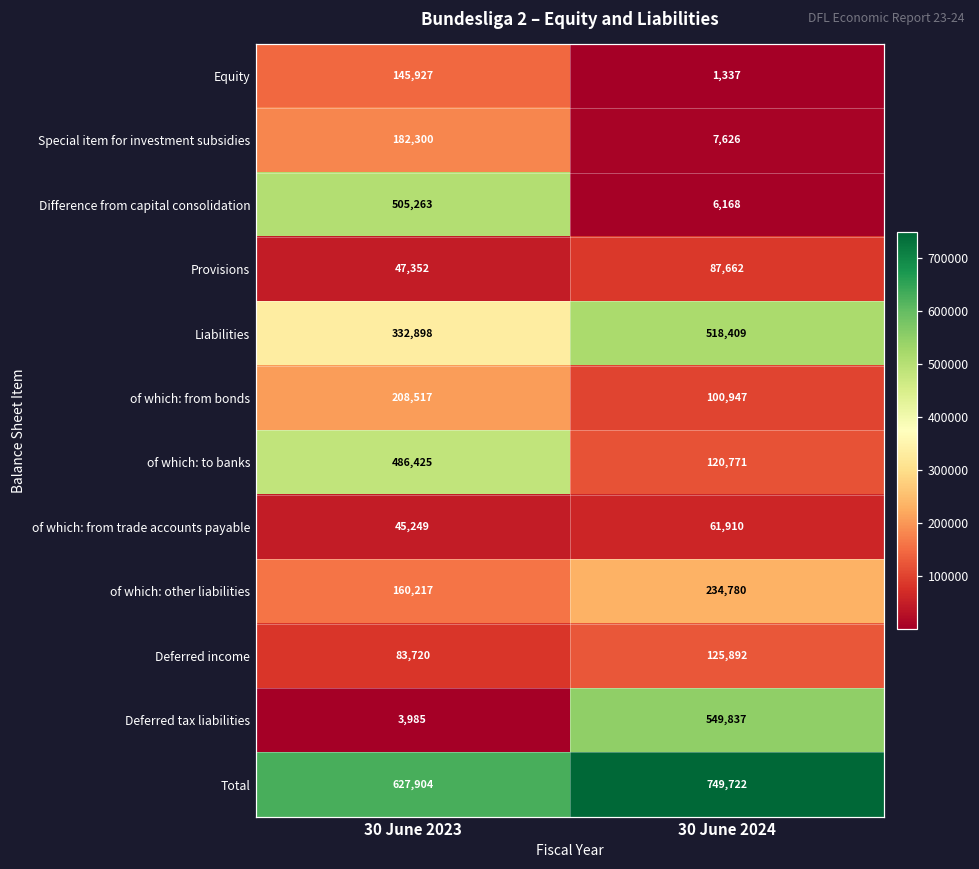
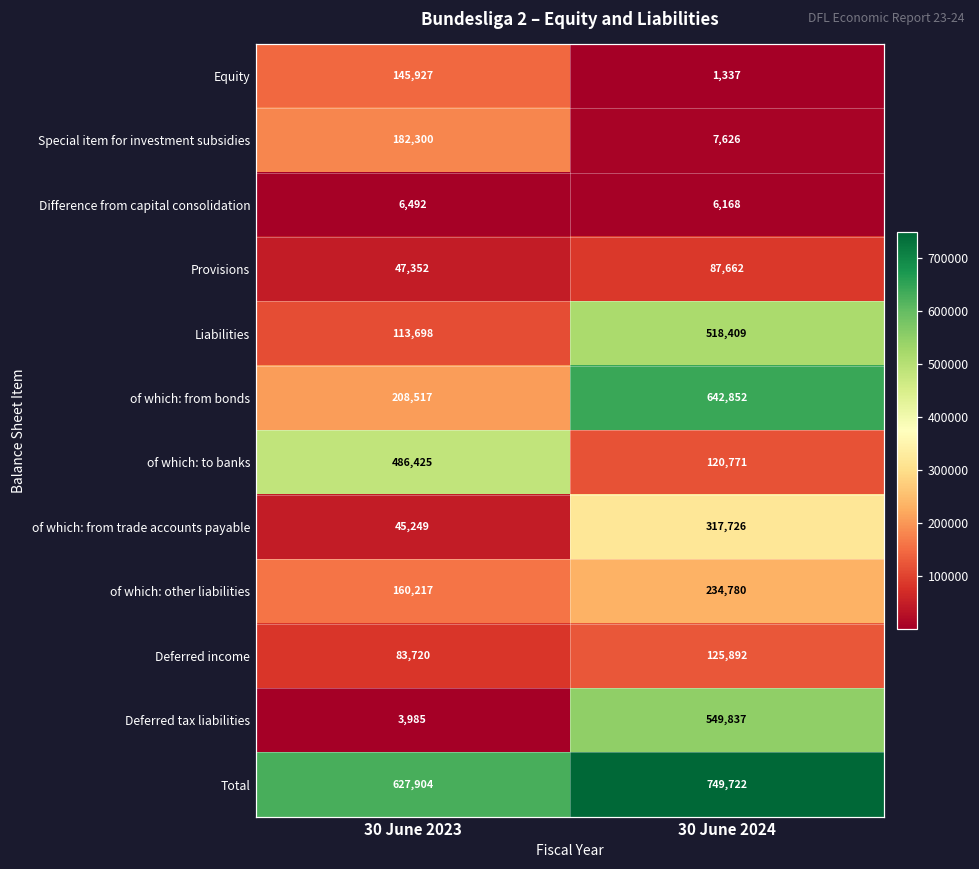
  {
    "Equity": {
      "30 June 2023": "145,927",
      "30 June 2024": "1,337"
    },
    "Special item for investment subsidies": {
      "30 June 2023": "182,300",
      "30 June 2024": "7,626"
    },
    "Difference from capital consolidation": {
-     "30 June 2023": "505,263",
+     "30 June 2023": "6,492",
      "30 June 2024": "6,168"
    },
    "Provisions": {
      "30 June 2023": "47,352",
      "30 June 2024": "87,662"
    },
    "Liabilities": {
-     "30 June 2023": "332,898",
+     "30 June 2023": "113,698",
      "30 June 2024": "518,409"
    },
    "of which: from bonds": {
      "30 June 2023": "208,517",
-     "30 June 2024": "100,947"
+     "30 June 2024": "642,852"
    },
    "of which: to banks": {
      "30 June 2023": "486,425",
      "30 June 2024": "120,771"
    },
    "of which: from trade accounts payable": {
      "30 June 2023": "45,249",
-     "30 June 2024": "61,910"
+     "30 June 2024": "317,726"
    },
    "of which: other liabilities": {
      "30 June 2023": "160,217",
      "30 June 2024": "234,780"
    },
    "Deferred income": {
      "30 June 2023": "83,720",
      "30 June 2024": "125,892"
    },
    "Deferred tax liabilities": {
      "30 June 2023": "3,985",
      "30 June 2024": "549,837"
    },
    "Total": {
      "30 June 2023": "627,904",
      "30 June 2024": "749,722"
    }
  }
